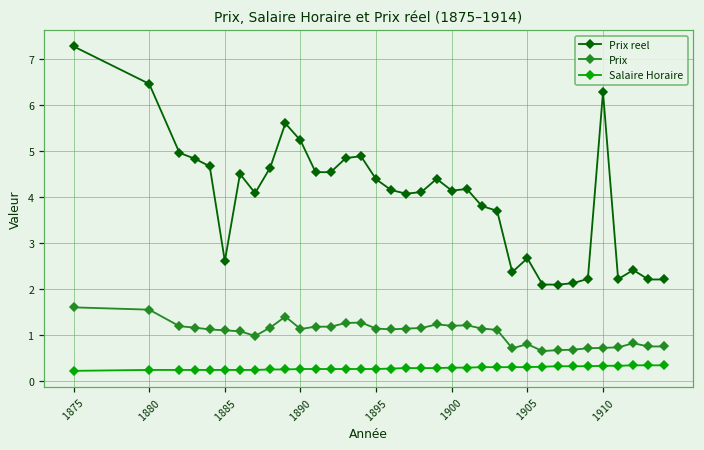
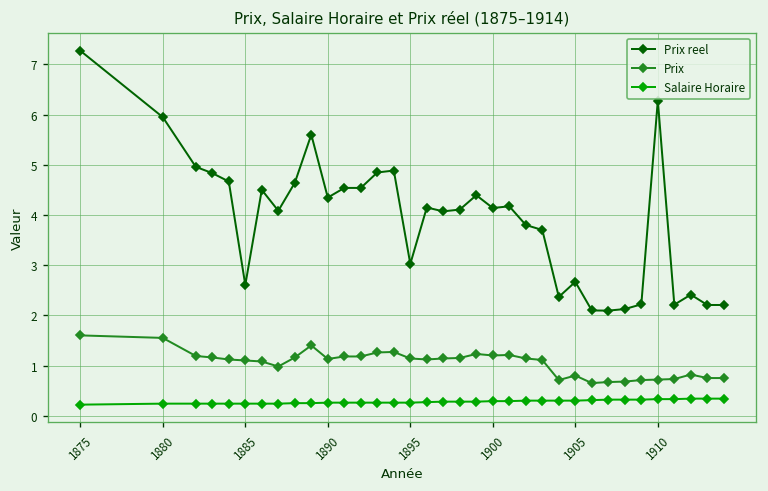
  {
    "Prix reel": {
      "1875": 7.3,
-     "1880": 6.5,
+     "1880": 5.9,
      "1885": 2.6,
-     "1890": 5.2,
-     "1895": 4.4,
+     "1890": 4.3,
+     "1895": 3.0,
      "1900": 4.1,
      "1905": 2.7,
      "1910": 6.3
    }
  }
